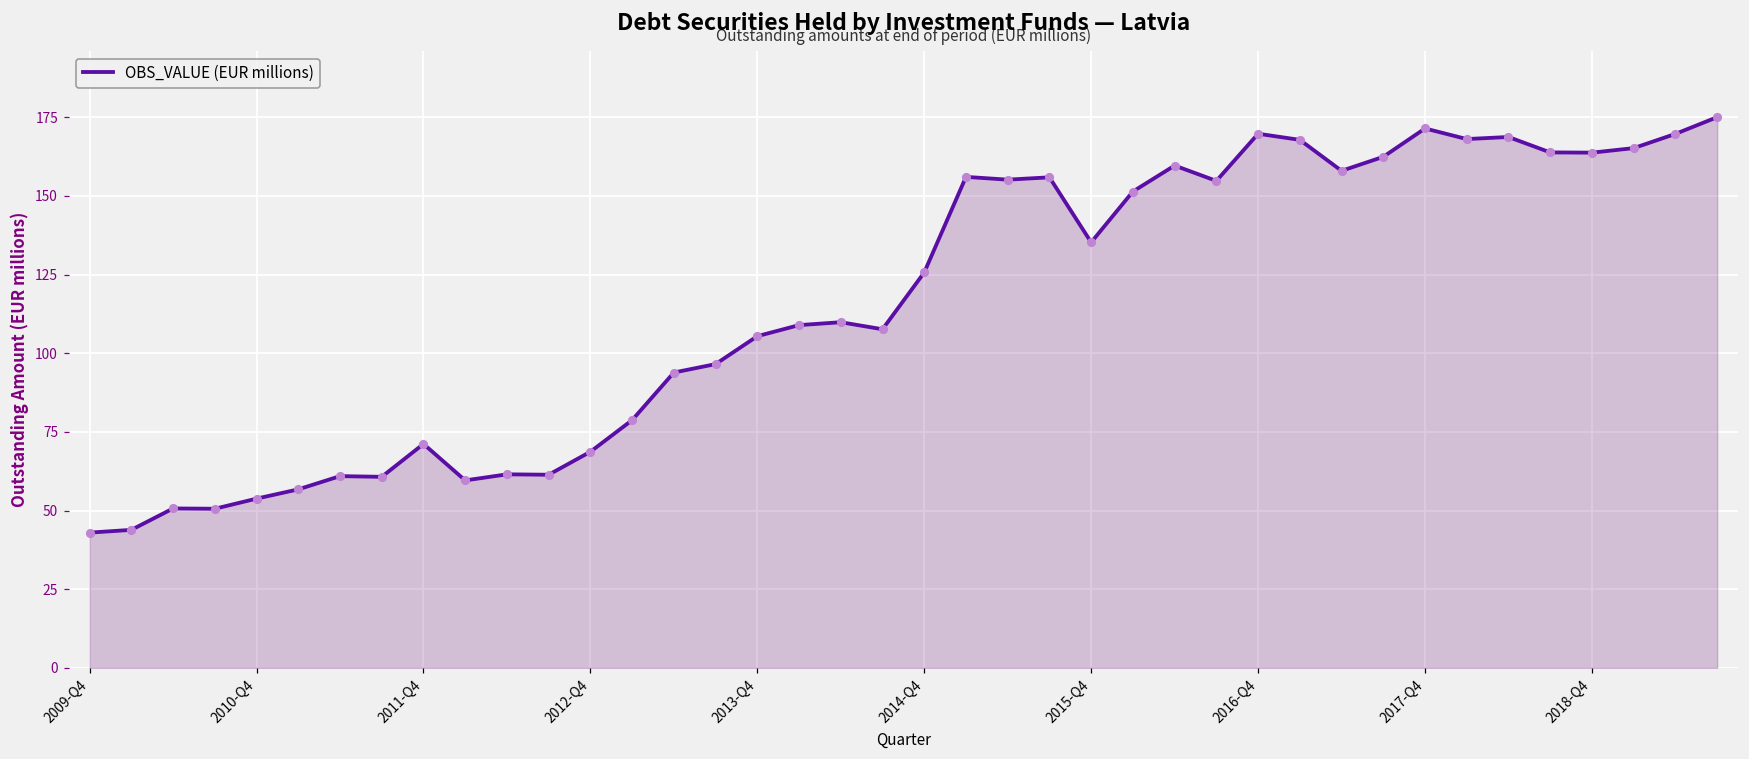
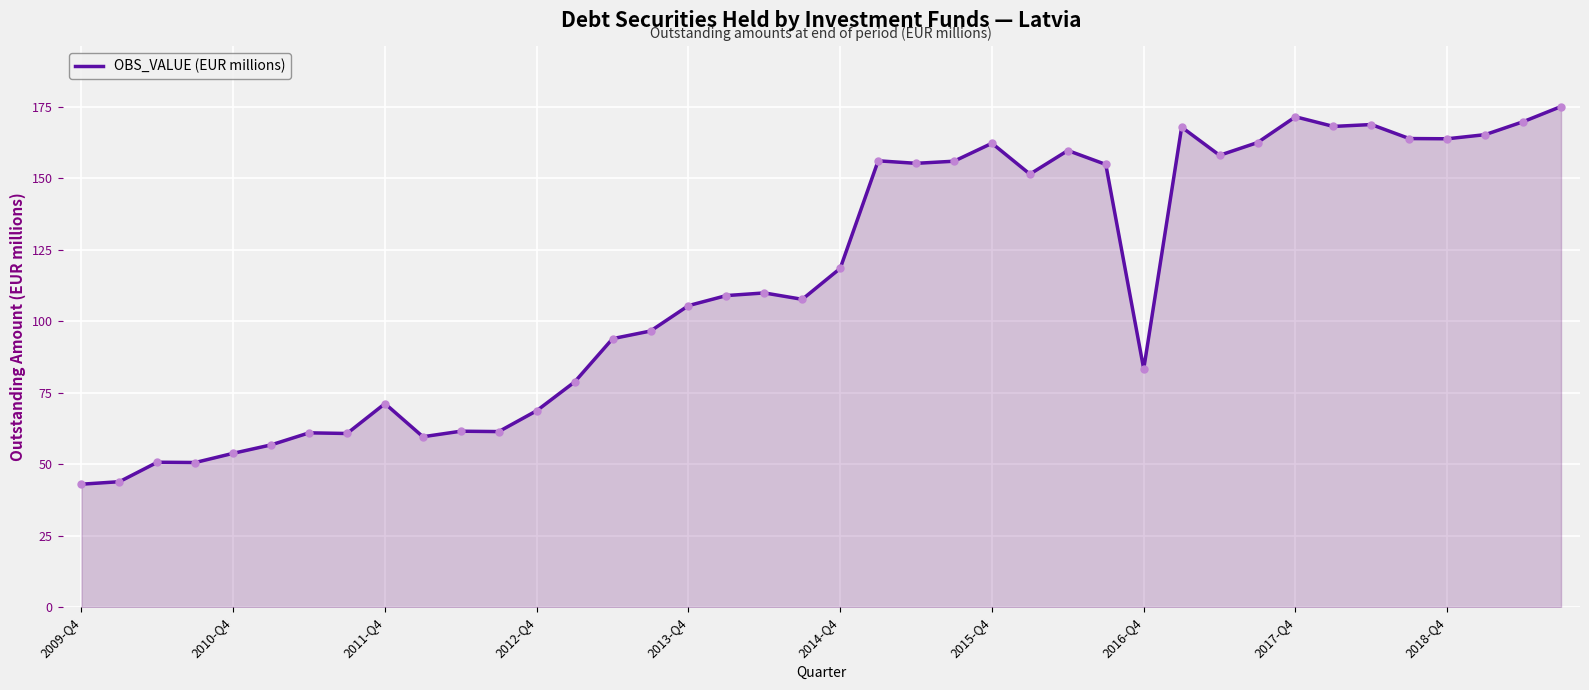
  {
    "2009-Q4": 43,
    "2010-Q4": 54,
    "2011-Q4": 71,
    "2012-Q4": 69,
    "2013-Q4": 105,
-   "2014-Q4": 126,
-   "2015-Q4": 135,
-   "2016-Q4": 170,
+   "2014-Q4": 118,
+   "2015-Q4": 162,
+   "2016-Q4": 83,
    "2017-Q4": 171,
    "2018-Q4": 164
  }
